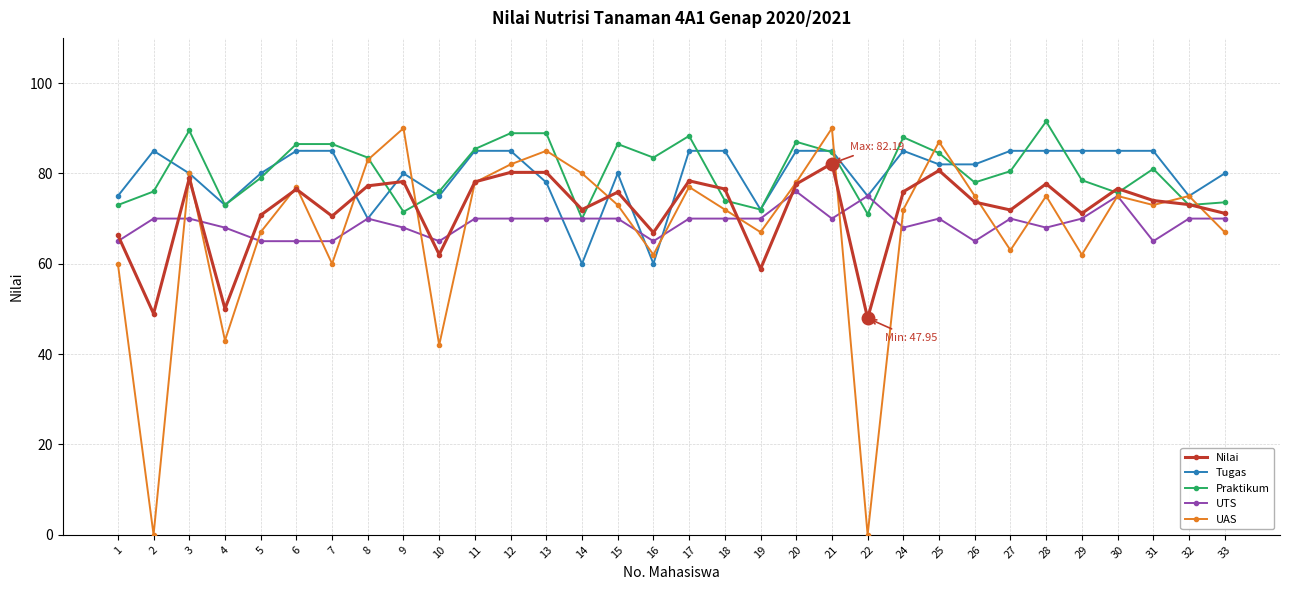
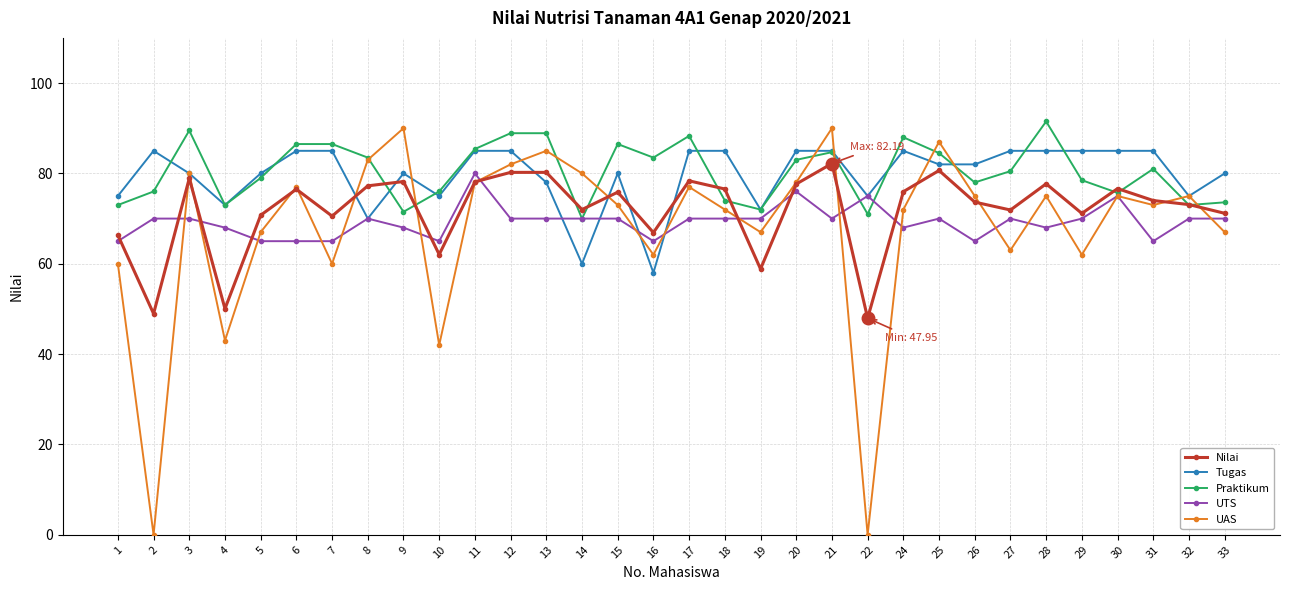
  {
    "Tugas": {
      "1": 75,
      "2": 85,
      "5": 80,
      "6": 85,
      "7": 85,
      "9": 80,
      "10": 75,
      "12": 85,
      "13": 78,
      "14": 60,
      "15": 80,
-     "16": 60,
+     "16": 58,
      "17": 85,
      "18": 85,
      "20": 85,
      "25": 82,
      "26": 82,
      "27": 85,
      "28": 85,
      "29": 85,
      "30": 85,
      "31": 85,
      "33": 80
    },
    "Praktikum": {
      "1": 73,
      "2": 76,
      "3": 90,
      "5": 79,
      "6": 87,
      "7": 87,
      "9": 72,
      "10": 76,
      "12": 89,
      "13": 89,
      "15": 87,
      "16": 84,
      "17": 88,
      "18": 74,
-     "20": 87,
+     "20": 83,
      "22": 71,
      "24": 88,
      "25": 85,
      "26": 78,
      "27": 81,
      "28": 92,
      "29": 79,
      "30": 76,
      "31": 81,
      "33": 74
    },
    "UTS": {
      "1": 65,
      "2": 70,
      "3": 70,
      "4": 68,
      "5": 65,
      "6": 65,
      "7": 65,
      "9": 68,
      "10": 65,
-     "11": 70,
+     "11": 80,
      "12": 70,
      "13": 70,
      "15": 70,
      "16": 65,
      "17": 70,
      "18": 70,
      "19": 70,
      "20": 76,
      "21": 70,
      "24": 68,
      "25": 70,
      "26": 65,
      "27": 70,
      "28": 68,
      "29": 70,
      "31": 65,
      "32": 70,
      "33": 70
    },
    "UAS": {
      "1": 60,
      "2": 0,
      "4": 43,
      "5": 67,
      "7": 60,
      "9": 90,
      "10": 42,
      "12": 82,
      "13": 85,
      "14": 80,
      "15": 73,
      "16": 62,
      "17": 77,
      "18": 72,
      "19": 67,
      "21": 90,
      "22": 0,
      "24": 72,
      "25": 87,
      "26": 75,
      "27": 63,
      "28": 75,
      "29": 62,
      "31": 73,
      "33": 67
    }
  }
